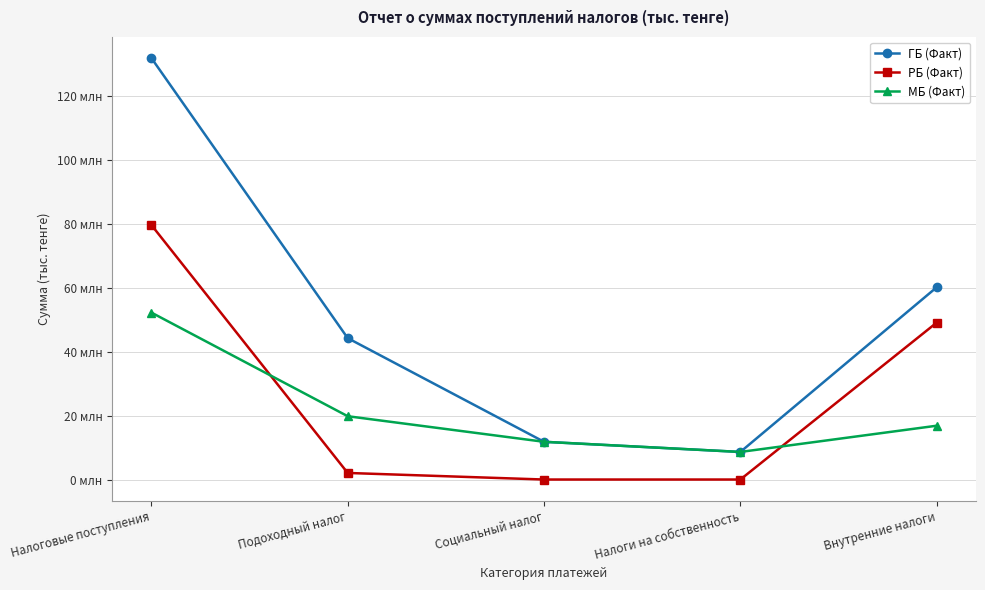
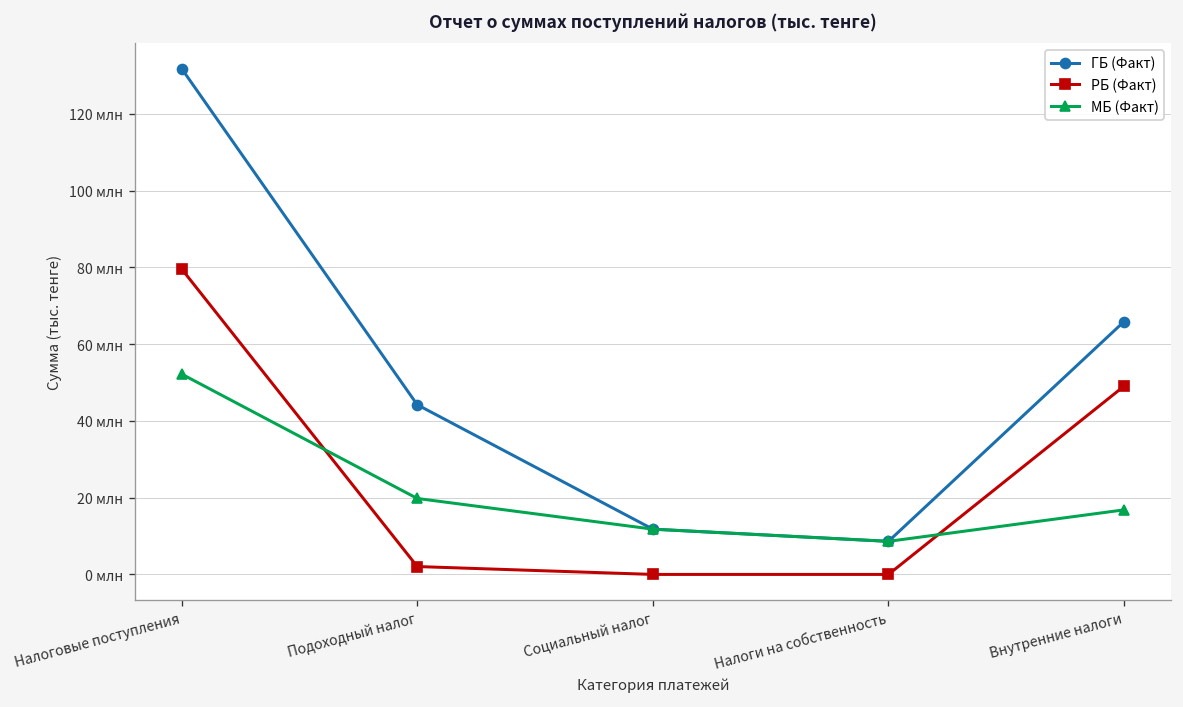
  {
    "ГБ (Факт)": {
      "Налоговые поступления": "132 млн",
      "Подоходный налог": "44 млн",
-     "Внутренние налоги": "60 млн"
+     "Внутренние налоги": "66 млн"
    },
    "РБ (Факт)": {
      "Налоговые поступления": "80 млн",
      "Подоходный налог": "2 млн",
      "Социальный налог": "0 млн",
      "Налоги на собственность": "0 млн",
      "Внутренние налоги": "49 млн"
    },
    "МБ (Факт)": {
      "Налоговые поступления": "52 млн",
      "Подоходный налог": "20 млн",
      "Внутренние налоги": "17 млн"
    }
  }
